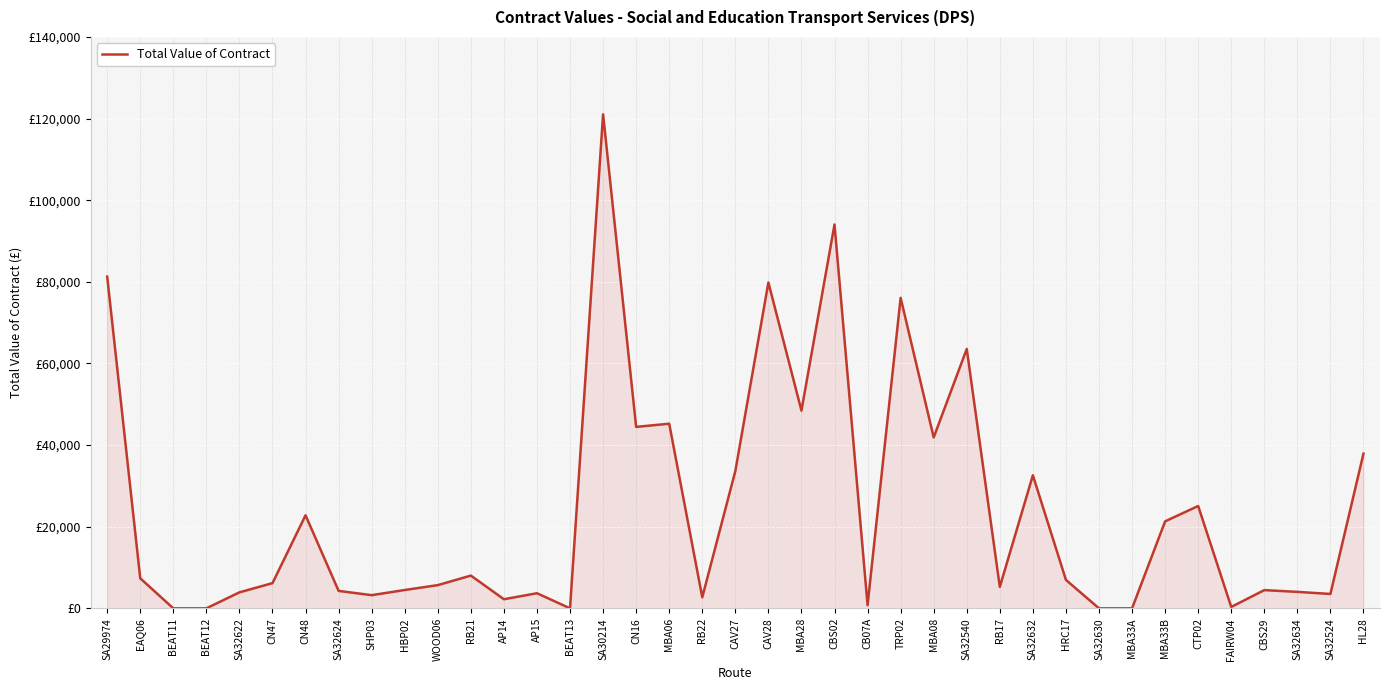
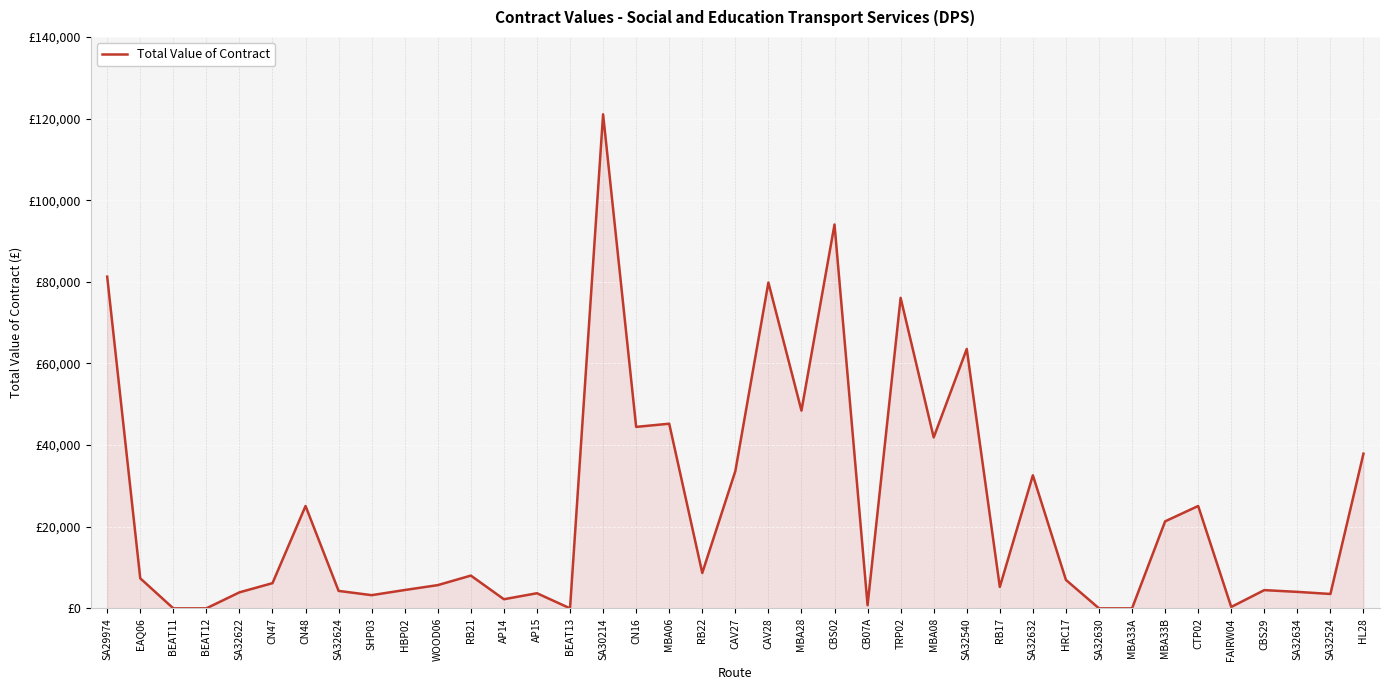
  {
    "SA29974": "£81,000",
    "EAQ06": "£7,000",
    "BEAT11": "£0",
    "BEAT12": "£0",
    "SA32622": "£4,000",
    "CN47": "£6,000",
-   "CN48": "£23,000",
+   "CN48": "£25,000",
    "SA32624": "£4,000",
    "SHP03": "£3,000",
    "HBP02": "£4,000",
    "WOOD06": "£6,000",
    "RB21": "£8,000",
    "AP14": "£2,000",
    "AP15": "£4,000",
    "BEAT13": "£0",
    "SA30214": "£121,000",
    "CN16": "£44,000",
    "MBA06": "£45,000",
-   "RB22": "£3,000",
+   "RB22": "£9,000",
    "CAV27": "£34,000",
    "CAV28": "£80,000",
    "MBA28": "£48,000",
    "CBS02": "£94,000",
    "CB07A": "£1,000",
    "TRP02": "£76,000",
    "MBA08": "£42,000",
    "SA32540": "£64,000",
    "RB17": "£5,000",
    "SA32632": "£33,000",
    "HRC17": "£7,000",
    "SA32630": "£0",
    "MBA33A": "£0",
    "MBA33B": "£21,000",
    "CTP02": "£25,000",
    "FAIRW04": "£0",
    "CBS29": "£4,000",
    "SA32634": "£4,000",
    "SA32524": "£4,000",
    "HL28": "£38,000"
  }
